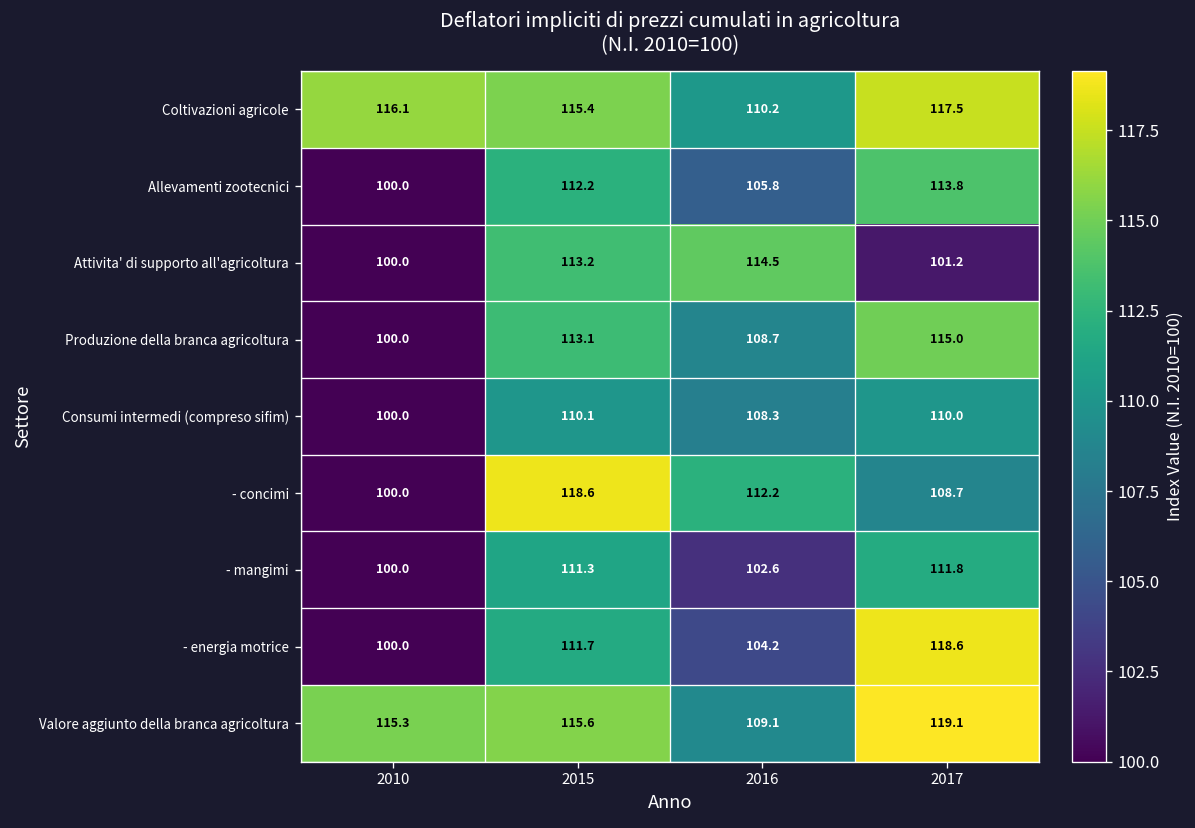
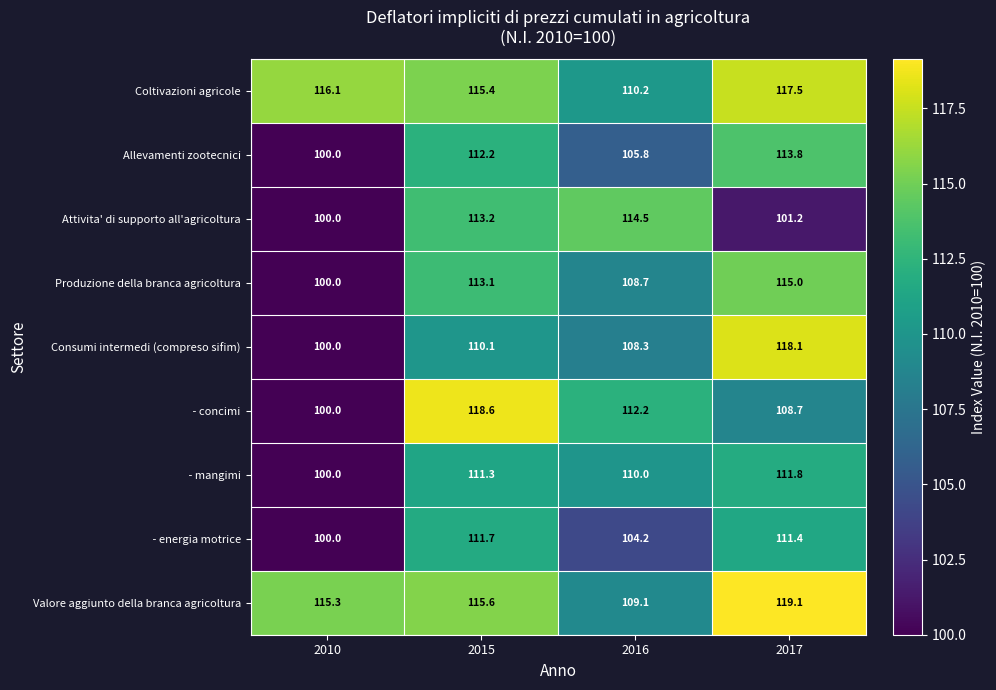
  {
    "Coltivazioni agricole": {
      "2010": 116.1,
      "2015": 115.4,
      "2016": 110.2,
      "2017": 117.5
    },
    "Allevamenti zootecnici": {
      "2010": 100.0,
      "2015": 112.2,
      "2016": 105.8,
      "2017": 113.8
    },
    "Attivita' di supporto all'agricoltura": {
      "2010": 100.0,
      "2015": 113.2,
      "2016": 114.5,
      "2017": 101.2
    },
    "Produzione della branca agricoltura": {
      "2010": 100.0,
      "2015": 113.1,
      "2016": 108.7,
      "2017": 115.0
    },
    "Consumi intermedi (compreso sifim)": {
      "2010": 100.0,
      "2015": 110.1,
      "2016": 108.3,
-     "2017": 110.0
+     "2017": 118.1
    },
    "- concimi": {
      "2010": 100.0,
      "2015": 118.6,
      "2016": 112.2,
      "2017": 108.7
    },
    "- mangimi": {
      "2010": 100.0,
      "2015": 111.3,
-     "2016": 102.6,
+     "2016": 110.0,
      "2017": 111.8
    },
    "- energia motrice": {
      "2010": 100.0,
      "2015": 111.7,
      "2016": 104.2,
-     "2017": 118.6
+     "2017": 111.4
    },
    "Valore aggiunto della branca agricoltura": {
      "2010": 115.3,
      "2015": 115.6,
      "2016": 109.1,
      "2017": 119.1
    }
  }
